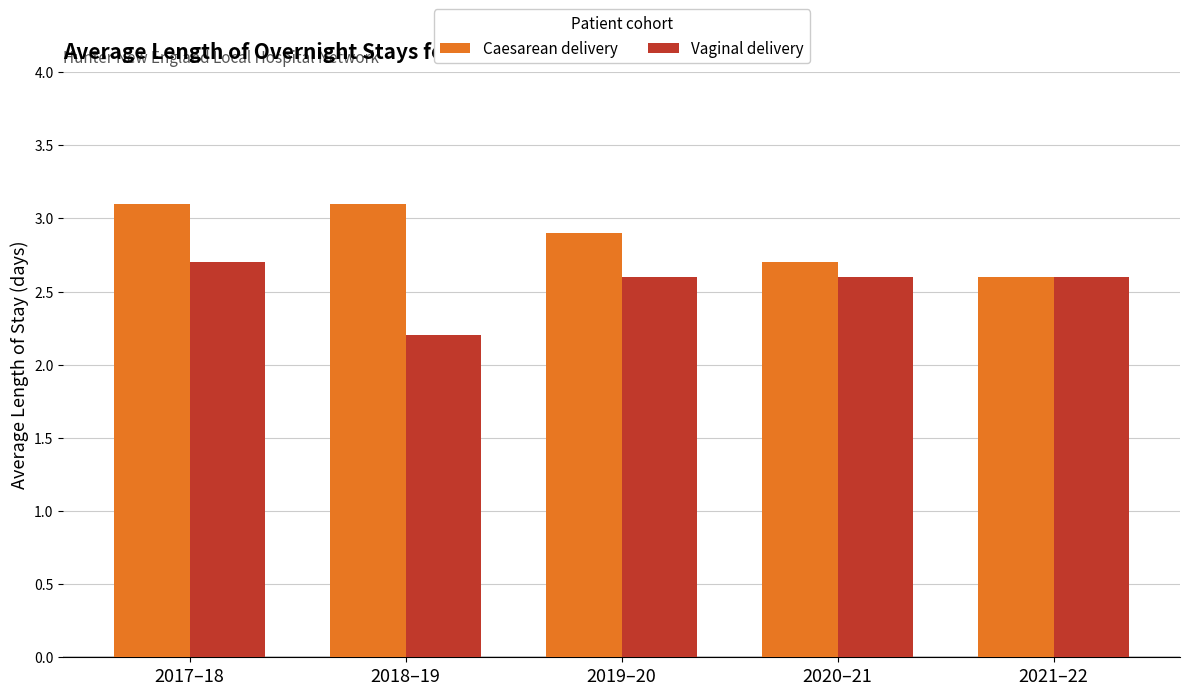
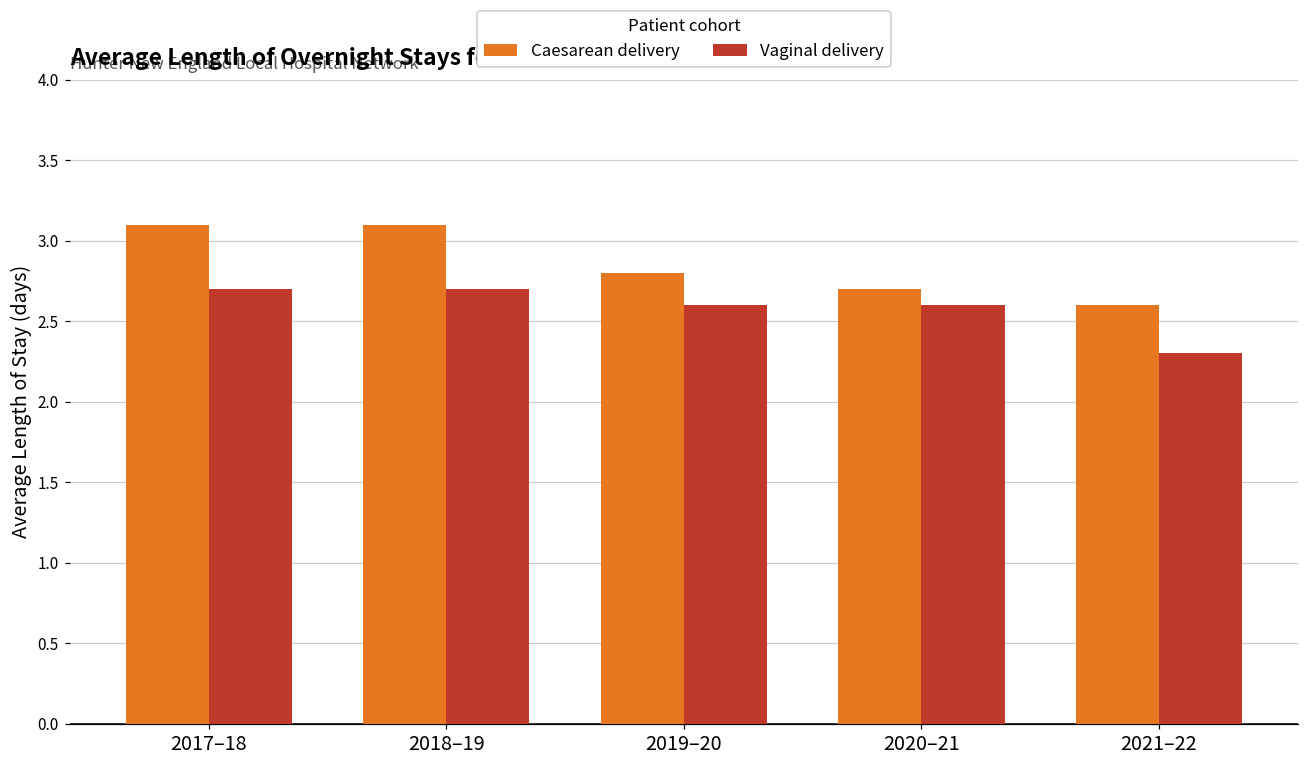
  {
    "Caesarean delivery": {
      "2017–18": 3.1,
      "2018–19": 3.1,
-     "2019–20": 2.9,
+     "2019–20": 2.8,
      "2020–21": 2.7,
      "2021–22": 2.6
    },
    "Vaginal delivery": {
      "2017–18": 2.7,
-     "2018–19": 2.2,
+     "2018–19": 2.7,
      "2019–20": 2.6,
      "2020–21": 2.6,
-     "2021–22": 2.6
+     "2021–22": 2.3
    }
  }
